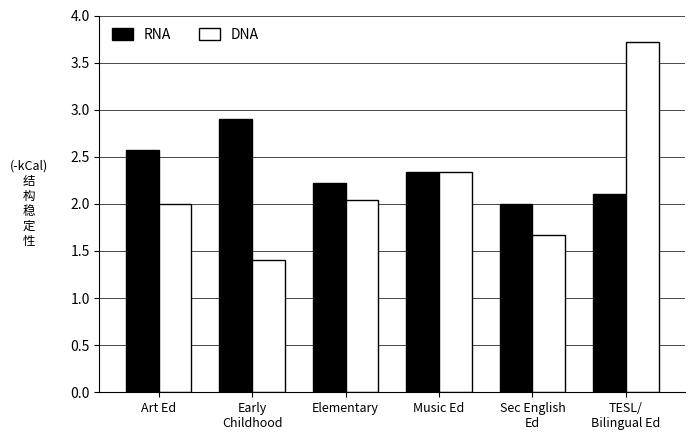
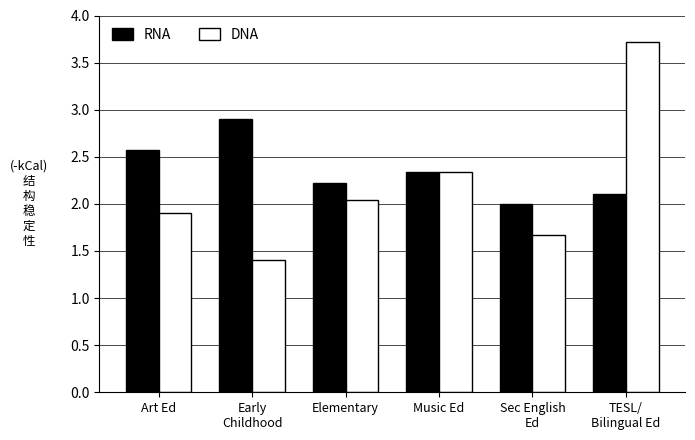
  {
    "RNA": {
      "Art Ed": 2.6,
      "Early Childhood": 2.9,
      "Elementary": 2.2,
      "Music Ed": 2.3,
      "Sec English Ed": 2.0,
      "TESL/ Bilingual Ed": 2.1
    },
    "DNA": {
-     "Art Ed": 2.0,
+     "Art Ed": 1.9,
      "Early Childhood": 1.4,
      "Elementary": 2.0,
      "Music Ed": 2.3,
      "Sec English Ed": 1.7,
      "TESL/ Bilingual Ed": 3.7
    }
  }
